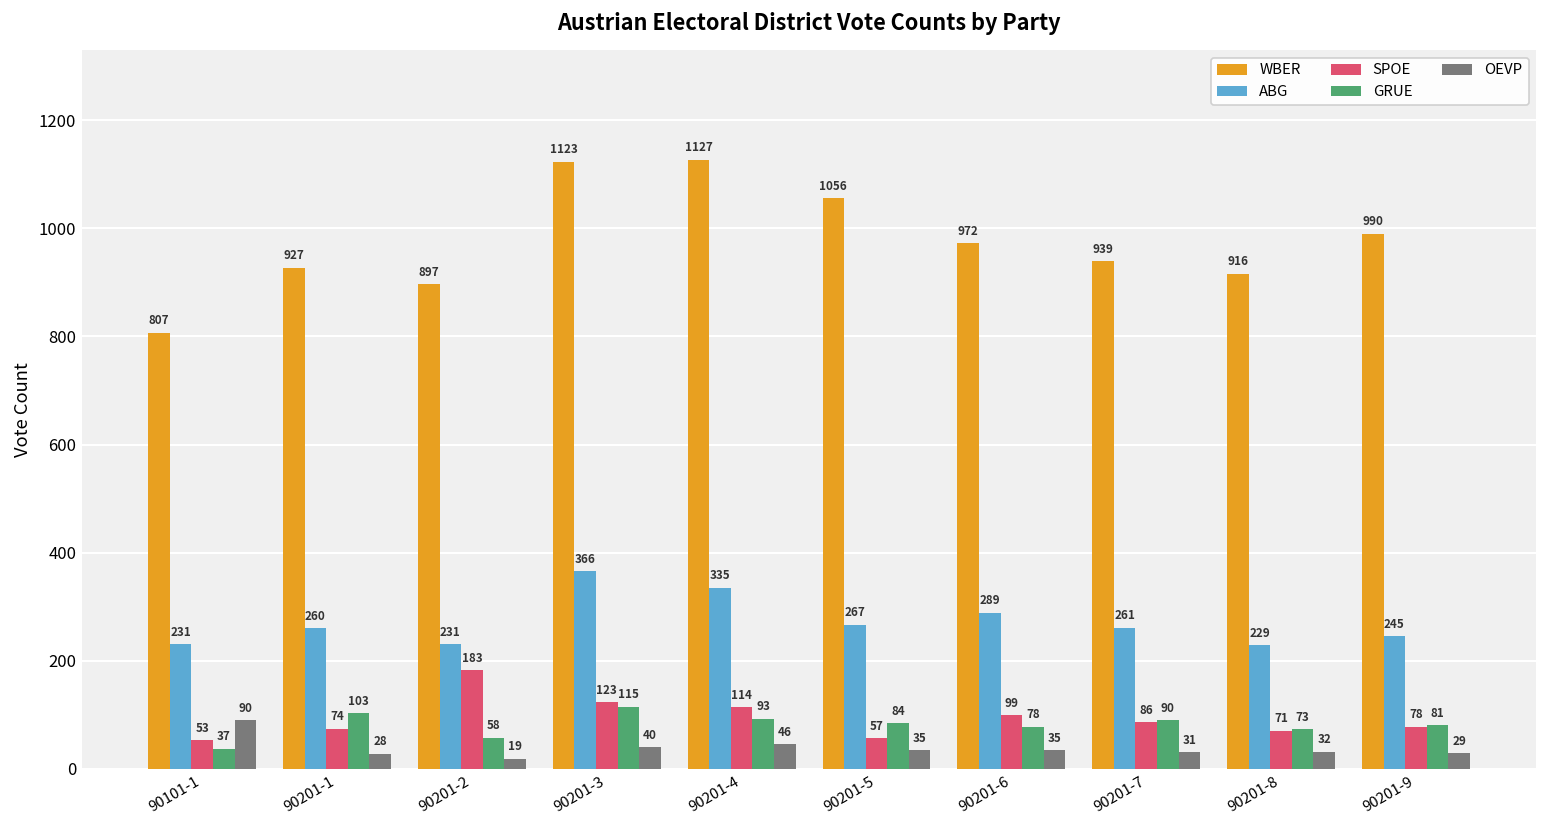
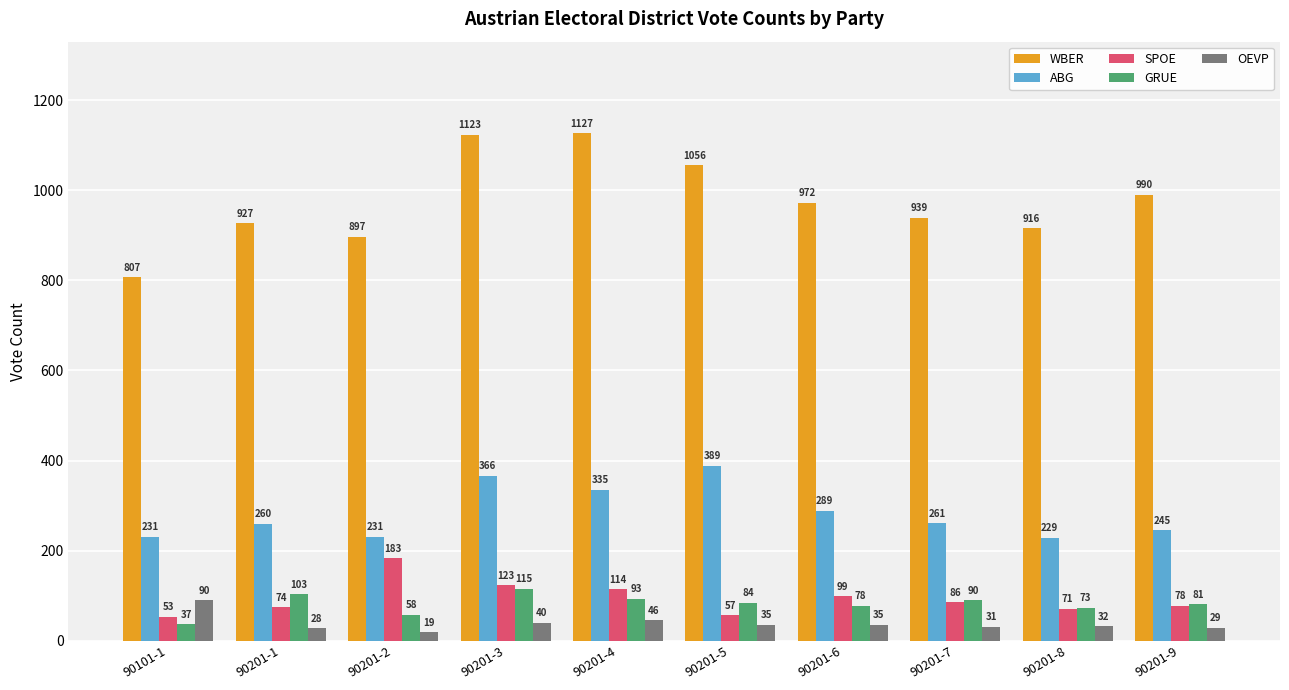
  {
    "WBER": {
      "90101-1": 807,
      "90201-1": 927,
      "90201-2": 897,
      "90201-3": 1123,
      "90201-4": 1127,
      "90201-5": 1056,
      "90201-6": 972,
      "90201-7": 939,
      "90201-8": 916,
      "90201-9": 990
    },
    "ABG": {
      "90101-1": 231,
      "90201-1": 260,
      "90201-2": 231,
      "90201-3": 366,
      "90201-4": 335,
-     "90201-5": 267,
+     "90201-5": 389,
      "90201-6": 289,
      "90201-7": 261,
      "90201-8": 229,
      "90201-9": 245
    },
    "SPOE": {
      "90101-1": 53,
      "90201-1": 74,
      "90201-2": 183,
      "90201-3": 123,
      "90201-4": 114,
      "90201-5": 57,
      "90201-6": 99,
      "90201-7": 86,
      "90201-8": 71,
      "90201-9": 78
    },
    "GRUE": {
      "90101-1": 37,
      "90201-1": 103,
      "90201-2": 58,
      "90201-3": 115,
      "90201-4": 93,
      "90201-5": 84,
      "90201-6": 78,
      "90201-7": 90,
      "90201-8": 73,
      "90201-9": 81
    },
    "OEVP": {
      "90101-1": 90,
      "90201-1": 28,
      "90201-2": 19,
      "90201-3": 40,
      "90201-4": 46,
      "90201-5": 35,
      "90201-6": 35,
      "90201-7": 31,
      "90201-8": 32,
      "90201-9": 29
    }
  }
